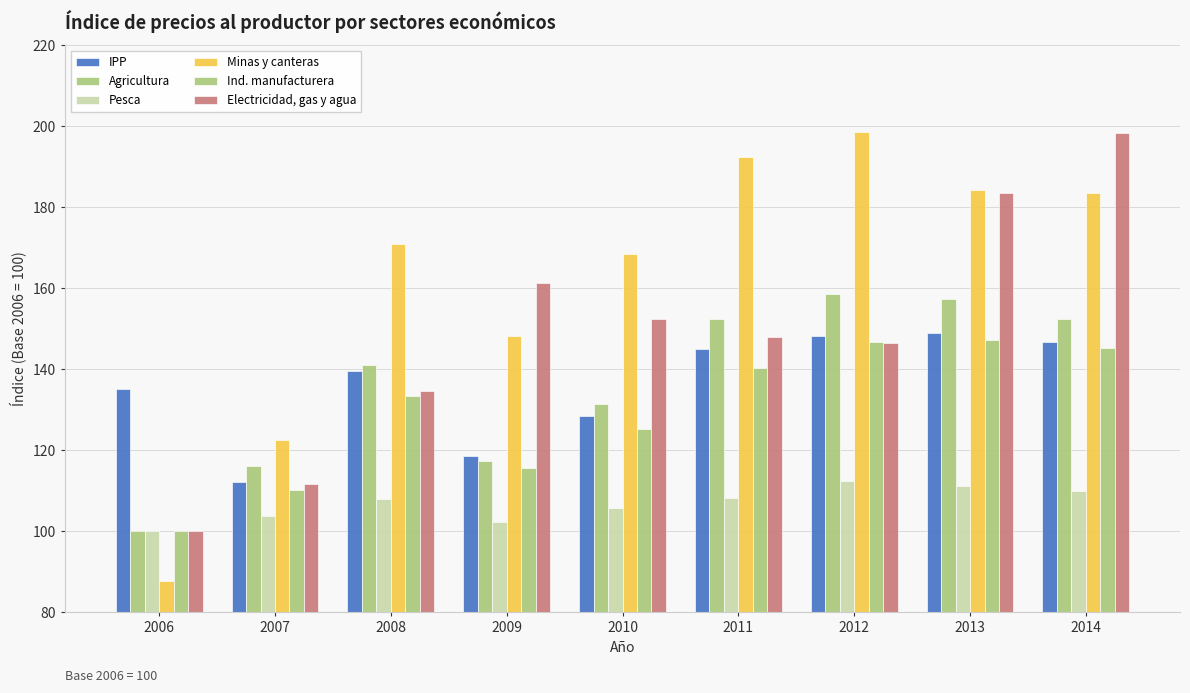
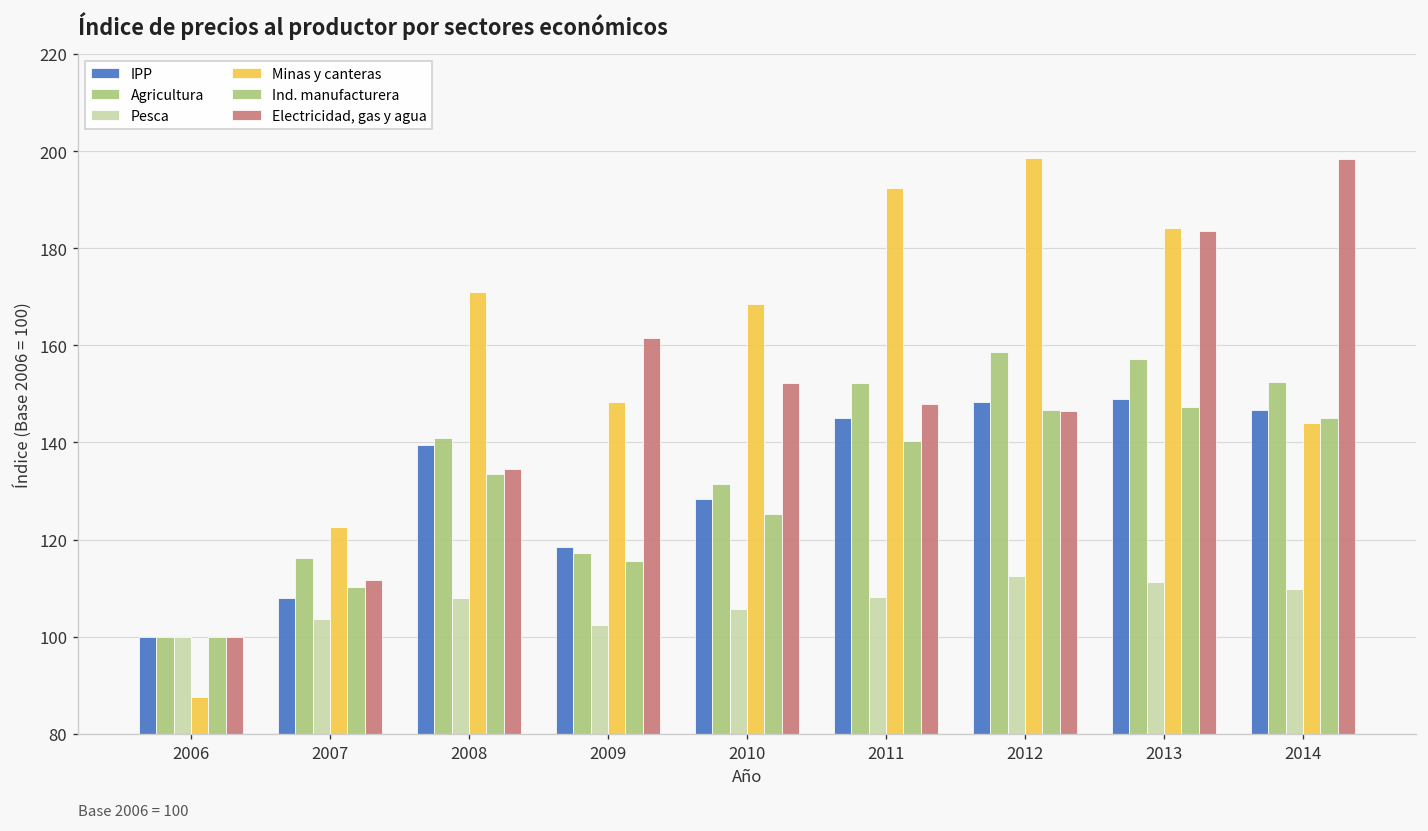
  {
    "IPP": {
-     "2006": 135,
-     "2007": 112,
+     "2006": 100,
+     "2007": 108,
      "2008": 140,
      "2009": 118,
      "2010": 128,
      "2011": 145,
      "2012": 148,
      "2013": 149,
      "2014": 147
    },
    "Minas y canteras": {
      "2006": 88,
      "2007": 123,
      "2008": 171,
      "2009": 148,
      "2010": 168,
      "2011": 192,
      "2012": 199,
      "2013": 184,
-     "2014": 183
+     "2014": 144
    },
    "Electricidad, gas y agua": {
      "2006": 100,
      "2007": 112,
      "2008": 135,
      "2009": 161,
      "2010": 152,
      "2011": 148,
      "2012": 146,
      "2013": 183,
      "2014": 198
    }
  }
